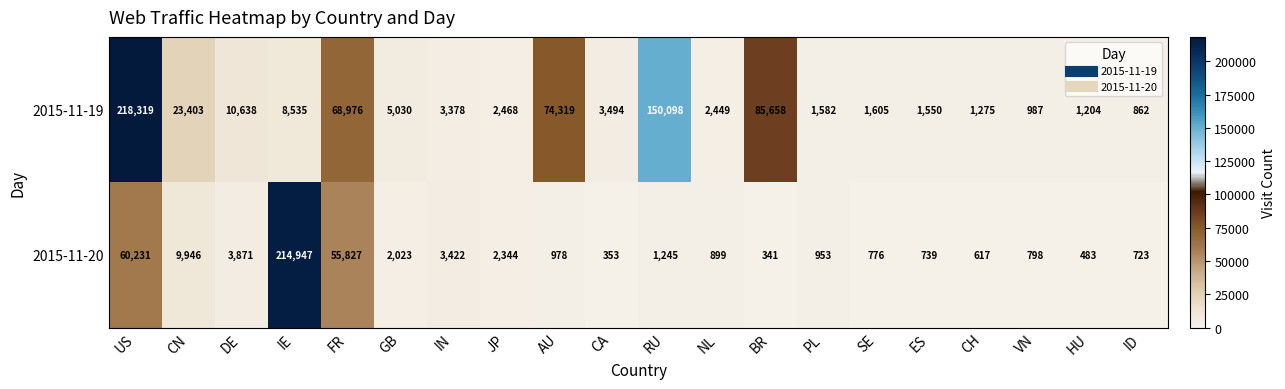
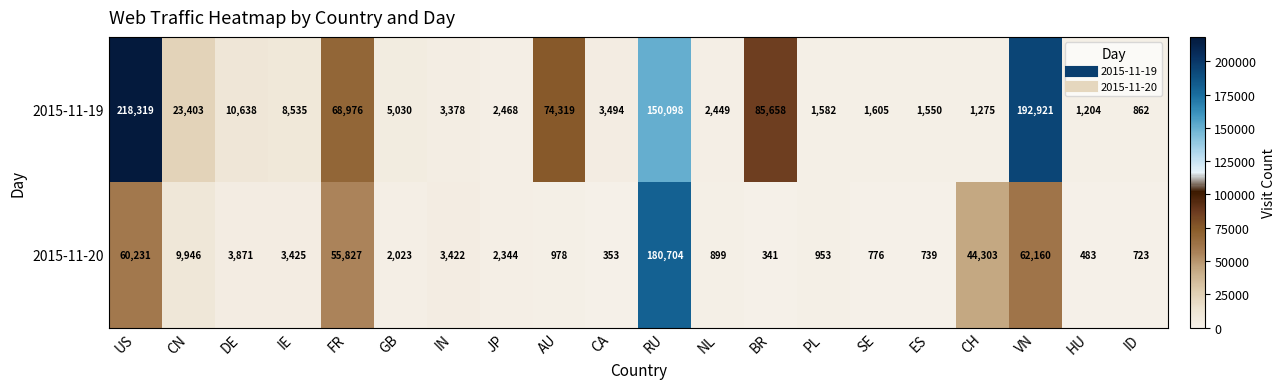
  {
    "2015-11-19": {
      "US": "218,319",
      "CN": "23,403",
      "DE": "10,638",
      "IE": "8,535",
      "FR": "68,976",
      "GB": "5,030",
      "IN": "3,378",
      "JP": "2,468",
      "AU": "74,319",
      "CA": "3,494",
      "RU": "150,098",
      "NL": "2,449",
      "BR": "85,658",
      "PL": "1,582",
      "SE": "1,605",
      "ES": "1,550",
      "CH": "1,275",
-     "VN": "987",
+     "VN": "192,921",
      "HU": "1,204",
      "ID": "862"
    },
    "2015-11-20": {
      "US": "60,231",
      "CN": "9,946",
      "DE": "3,871",
-     "IE": "214,947",
+     "IE": "3,425",
      "FR": "55,827",
      "GB": "2,023",
      "IN": "3,422",
      "JP": "2,344",
      "AU": "978",
      "CA": "353",
-     "RU": "1,245",
+     "RU": "180,704",
      "NL": "899",
      "BR": "341",
      "PL": "953",
      "SE": "776",
      "ES": "739",
-     "CH": "617",
-     "VN": "798",
+     "CH": "44,303",
+     "VN": "62,160",
      "HU": "483",
      "ID": "723"
    }
  }
